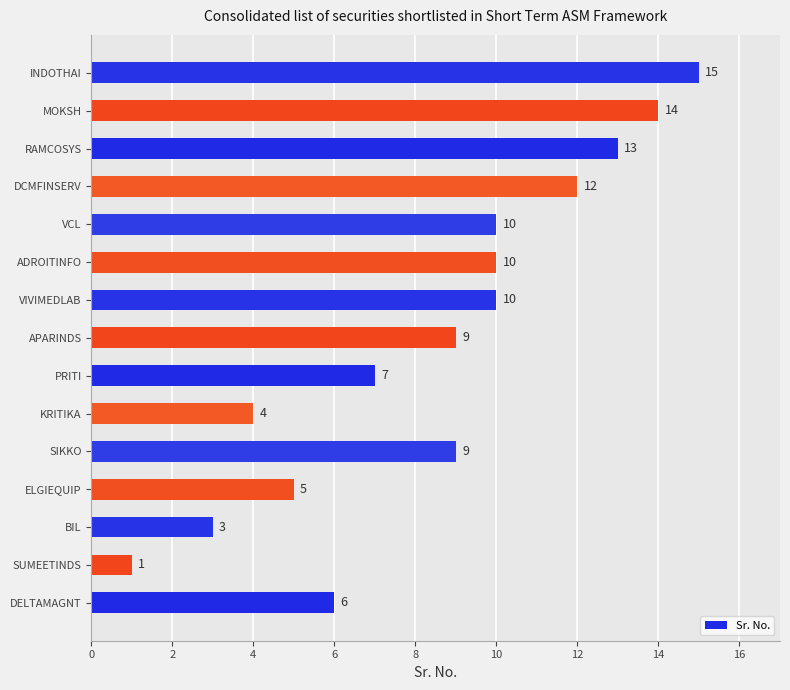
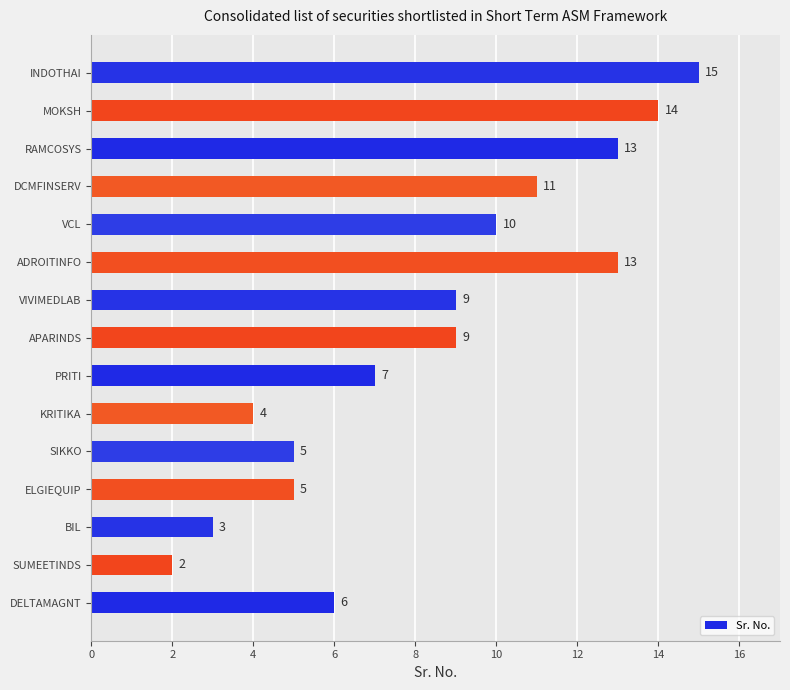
  {
    "INDOTHAI": 15,
    "MOKSH": 14,
    "RAMCOSYS": 13,
-   "DCMFINSERV": 12,
+   "DCMFINSERV": 11,
    "VCL": 10,
-   "ADROITINFO": 10,
-   "VIVIMEDLAB": 10,
+   "ADROITINFO": 13,
+   "VIVIMEDLAB": 9,
    "APARINDS": 9,
    "PRITI": 7,
    "KRITIKA": 4,
-   "SIKKO": 9,
+   "SIKKO": 5,
    "ELGIEQUIP": 5,
    "BIL": 3,
-   "SUMEETINDS": 1,
+   "SUMEETINDS": 2,
    "DELTAMAGNT": 6
  }
